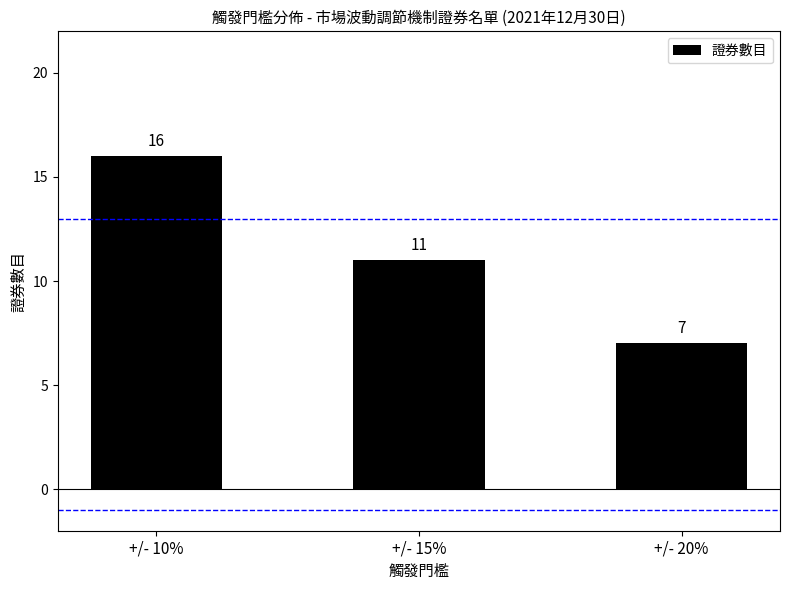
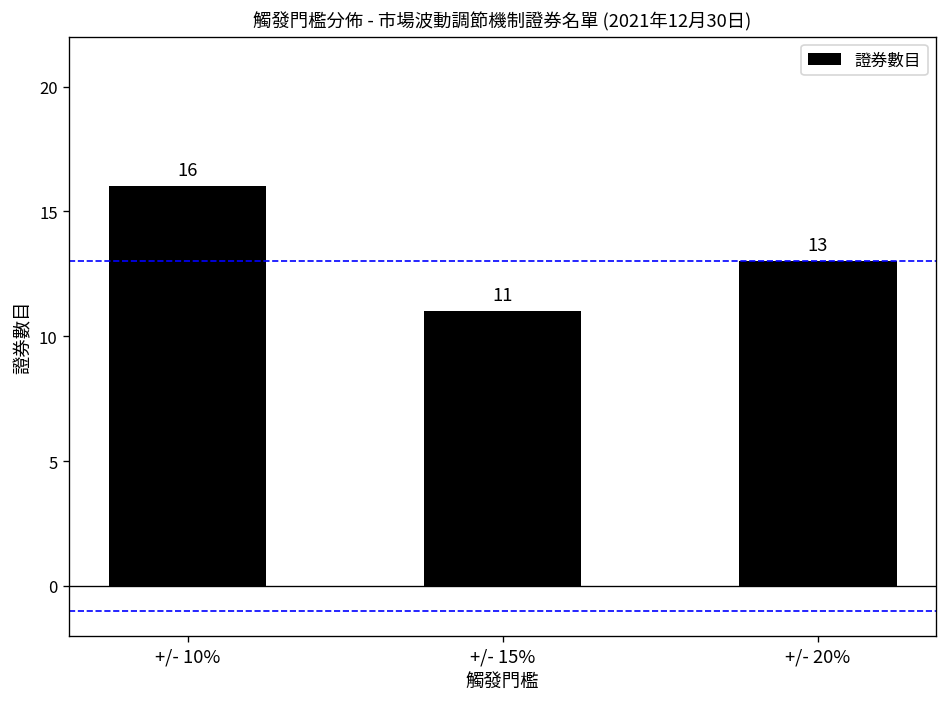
  {
    "+/- 10%": 16,
    "+/- 15%": 11,
-   "+/- 20%": 7
+   "+/- 20%": 13
  }
